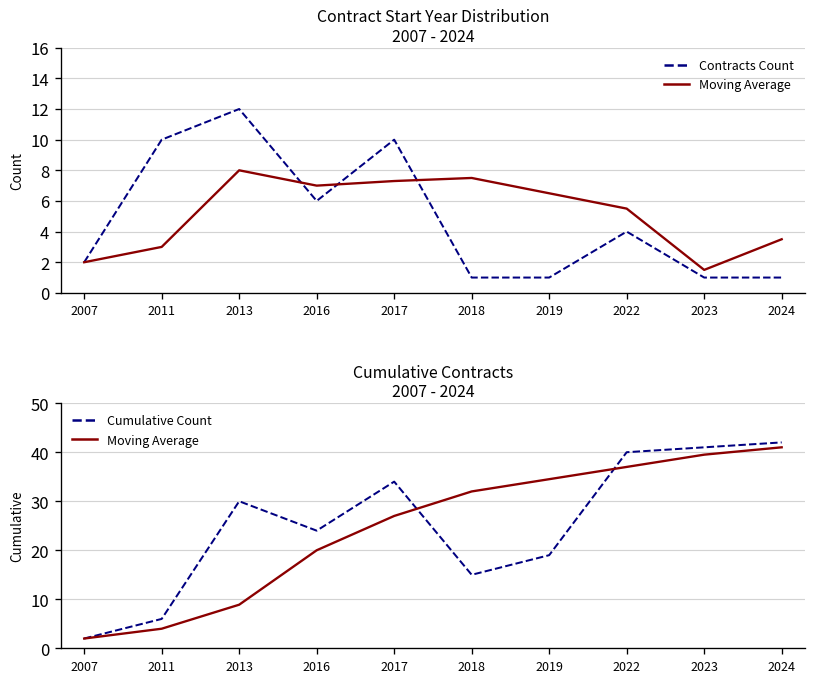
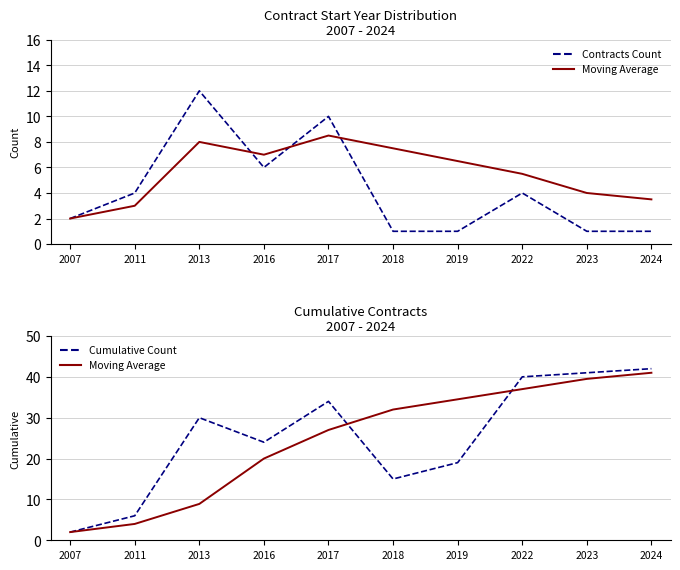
  {
    "Contract Start Year Distribution 2007 - 2024": {
      "Contracts Count": {
-       "2011": 10,
+       "2011": 4,
        "2013": 12,
        "2016": 6,
        "2017": 10,
        "2018": 1,
        "2019": 1,
        "2022": 4,
        "2023": 1,
        "2024": 1
      },
      "Moving Average": {
        "2011": 3.0,
        "2013": 8.0,
        "2016": 7.0,
-       "2017": 7.3,
+       "2017": 8.5,
        "2018": 7.5,
        "2019": 6.5,
        "2022": 5.5,
-       "2023": 1.5,
+       "2023": 4.0,
        "2024": 3.5
      }
    },
    "Cumulative Contracts 2007 - 2024": {
      "Cumulative Count": {
        "2011": 6,
        "2013": 30,
        "2016": 24,
        "2017": 34,
        "2018": 15,
        "2019": 19,
        "2022": 40,
        "2023": 41,
        "2024": 42
      },
      "Moving Average": {
        "2011": 4,
        "2013": 9,
        "2016": 20,
        "2017": 27,
        "2018": 32,
        "2019": 35,
        "2022": 37,
        "2023": 40,
        "2024": 41
      }
    }
  }
